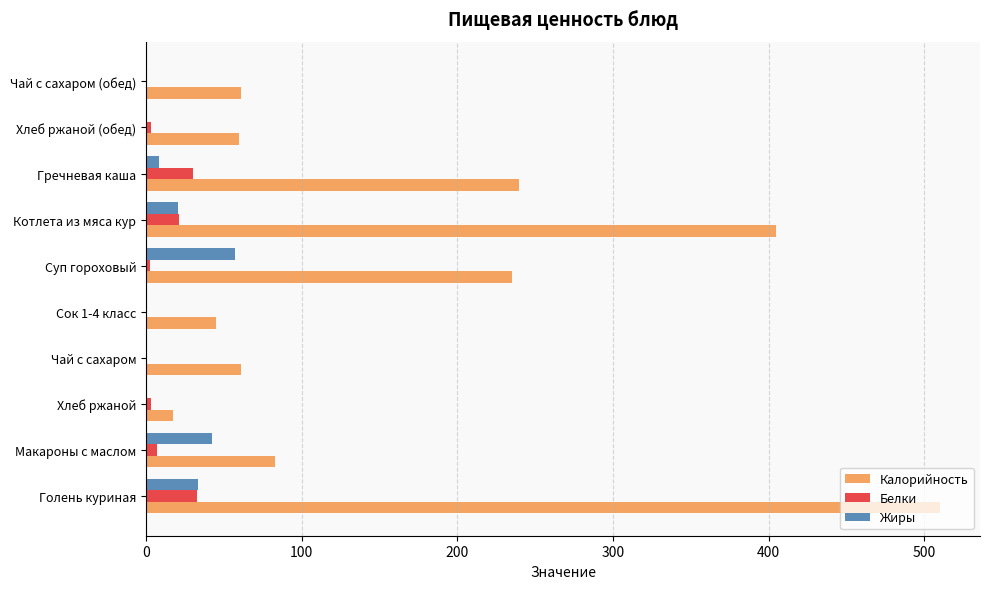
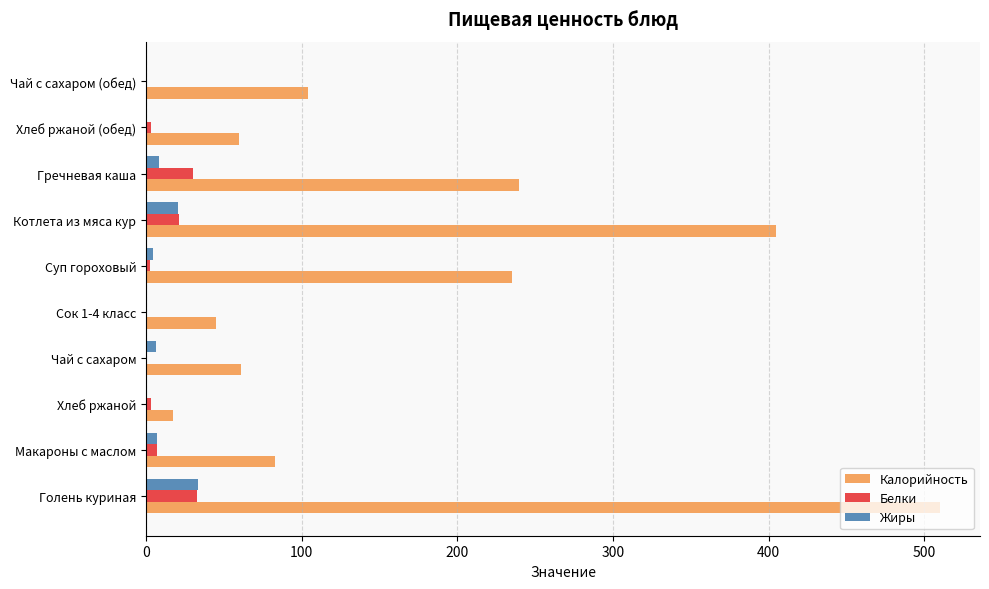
  {
    "Калорийность": {
-     "Чай с сахаром (обед)": 61,
+     "Чай с сахаром (обед)": 104,
      "Хлеб ржаной (обед)": 60,
      "Гречневая каша": 240,
      "Котлета из мяса кур": 405,
      "Суп гороховый": 235,
      "Сок 1-4 класс": 45,
      "Чай с сахаром": 61,
      "Хлеб ржаной": 18,
      "Макароны с маслом": 83
    },
    "Белки": {
      "Хлеб ржаной (обед)": 3,
      "Гречневая каша": 30,
      "Котлета из мяса кур": 21,
      "Суп гороховый": 3,
      "Сок 1-4 класс": 0,
      "Хлеб ржаной": 3,
      "Макароны с маслом": 7,
      "Голень куриная": 33
    },
    "Жиры": {
      "Чай с сахаром (обед)": 0,
      "Гречневая каша": 8,
      "Котлета из мяса кур": 21,
-     "Суп гороховый": 57,
+     "Суп гороховый": 4,
      "Сок 1-4 класс": 0,
-     "Чай с сахаром": 0,
-     "Макароны с маслом": 43,
+     "Чай с сахаром": 6,
+     "Макароны с маслом": 7,
      "Голень куриная": 34
    }
  }
